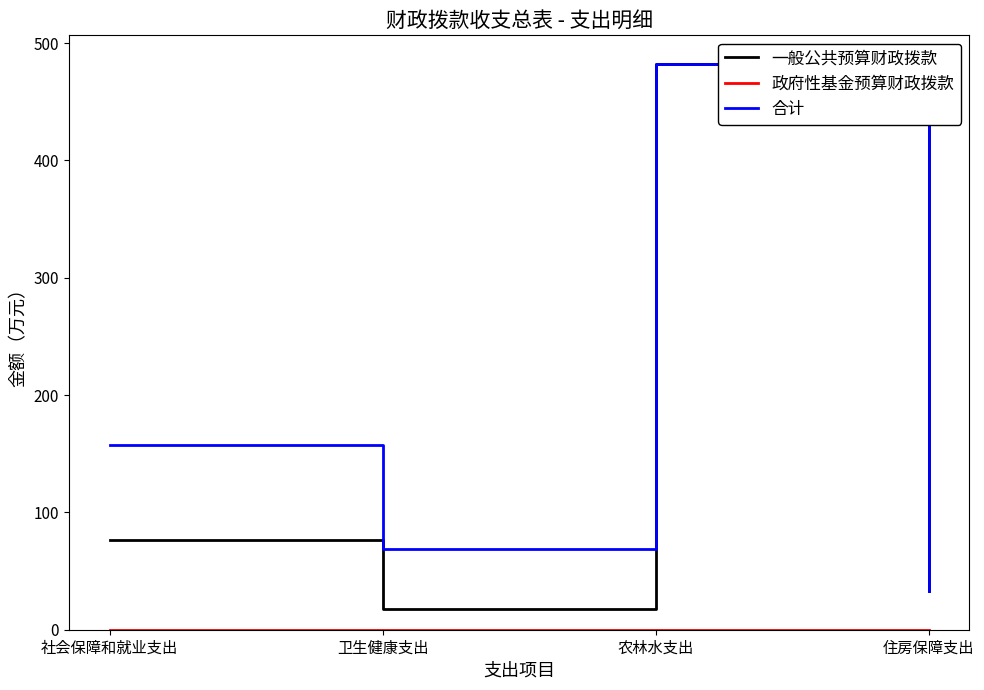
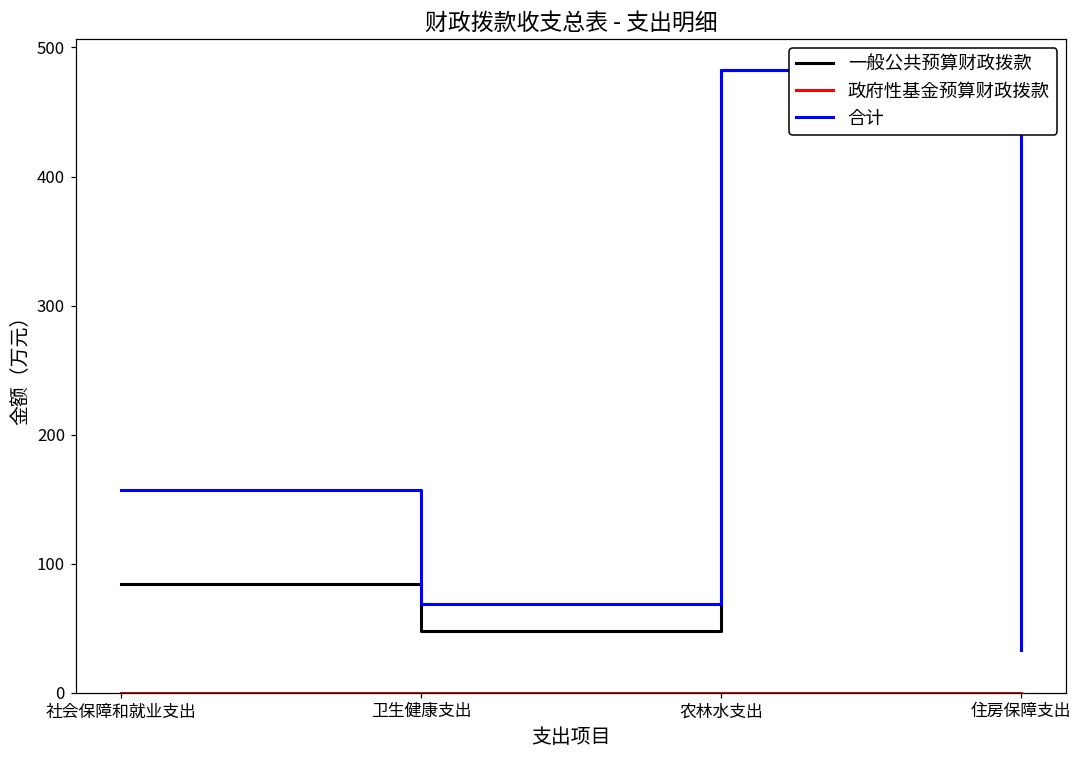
  {
    "一般公共预算财政拨款": {
-     "社会保障和就业支出": 77,
-     "卫生健康支出": 17
+     "社会保障和就业支出": 84,
+     "卫生健康支出": 48
    },
    "政府性基金预算财政拨款": {
      "社会保障和就业支出": 0,
      "卫生健康支出": 0,
      "农林水支出": 0,
      "住房保障支出": 0
    },
    "合计": {
      "社会保障和就业支出": 157,
      "卫生健康支出": 69
    }
  }
